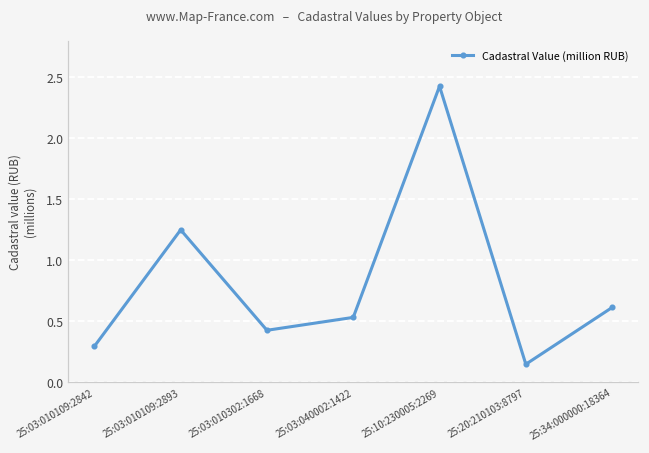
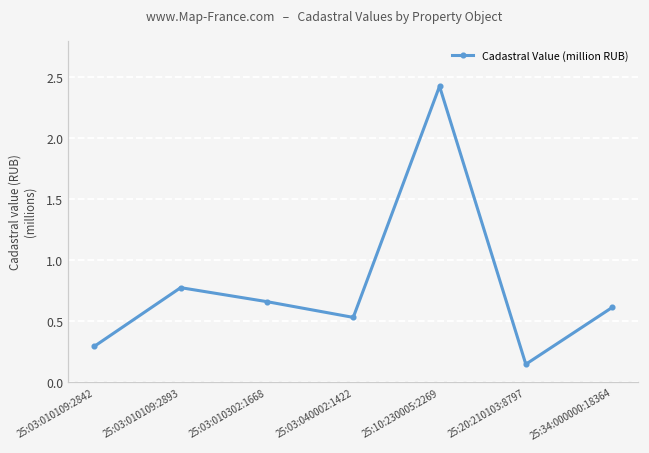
  {
    "25:03:010109:2842": 0.29,
-   "25:03:010109:2893": 1.25,
-   "25:03:010302:1668": 0.42,
+   "25:03:010109:2893": 0.77,
+   "25:03:010302:1668": 0.66,
    "25:03:040002:1422": 0.53,
    "25:10:230005:2269": 2.43,
    "25:20:210103:8797": 0.15,
    "25:34:000000:18364": 0.61
  }
